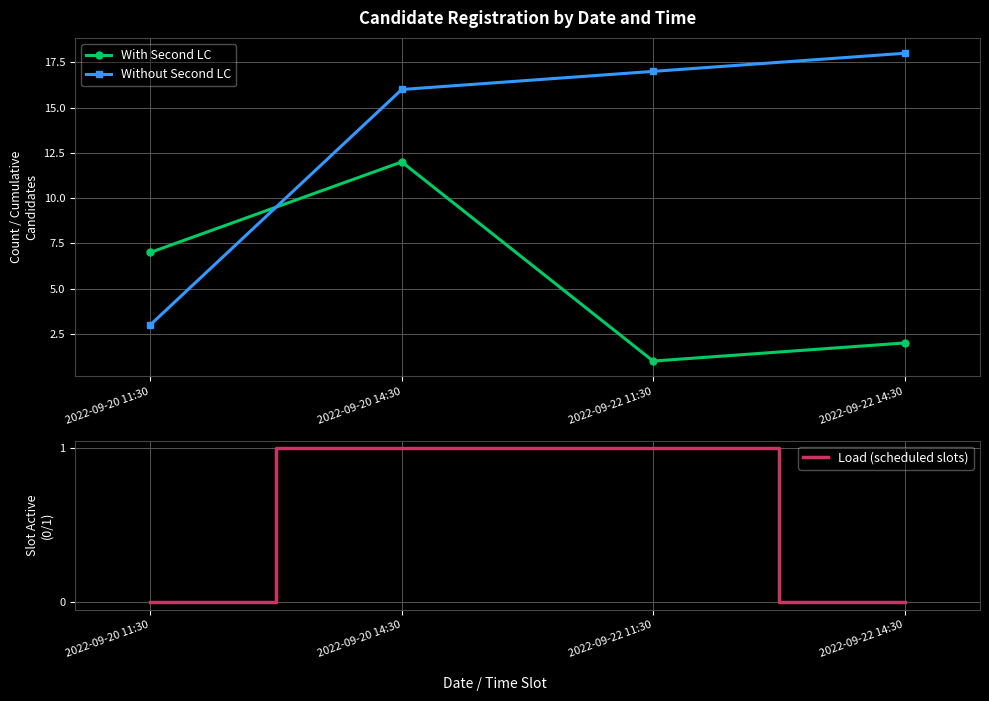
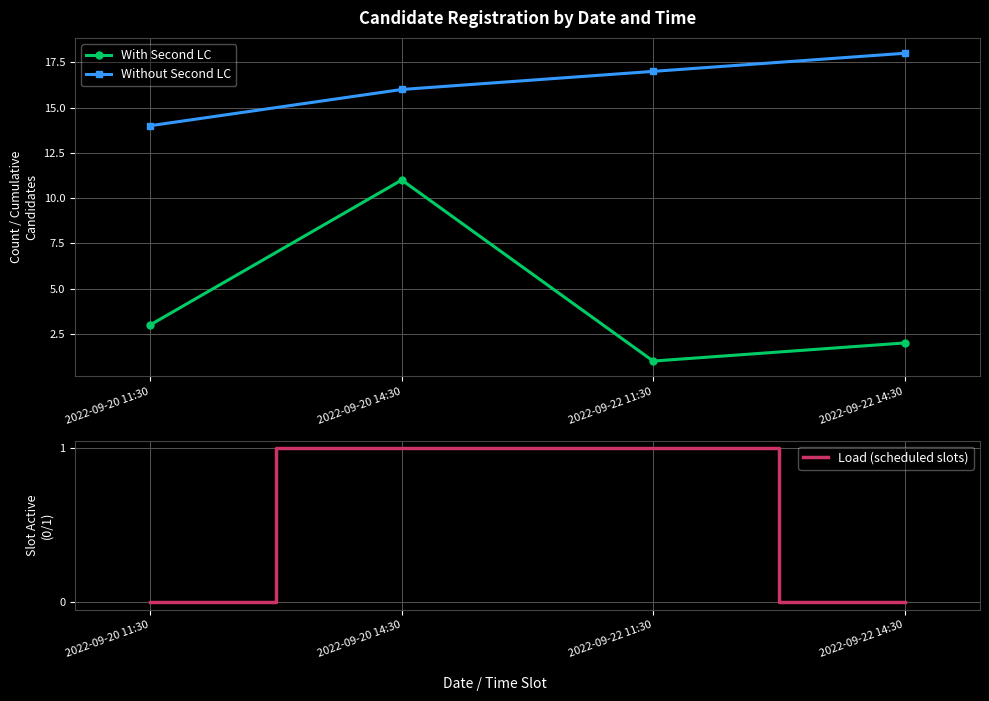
  {
    "Candidate Registration by Date and Time": {
      "With Second LC": {
-       "2022-09-20 11:30": 7,
-       "2022-09-20 14:30": 12,
+       "2022-09-20 11:30": 3,
+       "2022-09-20 14:30": 11,
        "2022-09-22 11:30": 1,
        "2022-09-22 14:30": 2
      },
      "Without Second LC": {
-       "2022-09-20 11:30": 3,
+       "2022-09-20 11:30": 14,
        "2022-09-20 14:30": 16,
        "2022-09-22 11:30": 17,
        "2022-09-22 14:30": 18
      }
    }
  }
